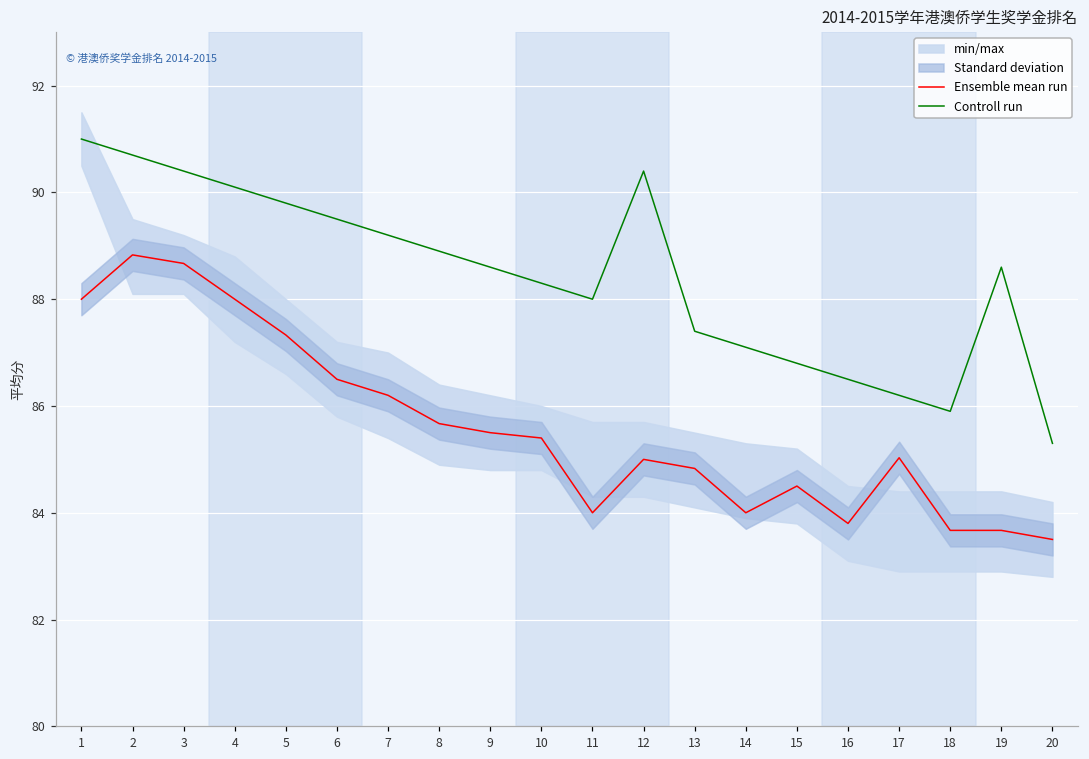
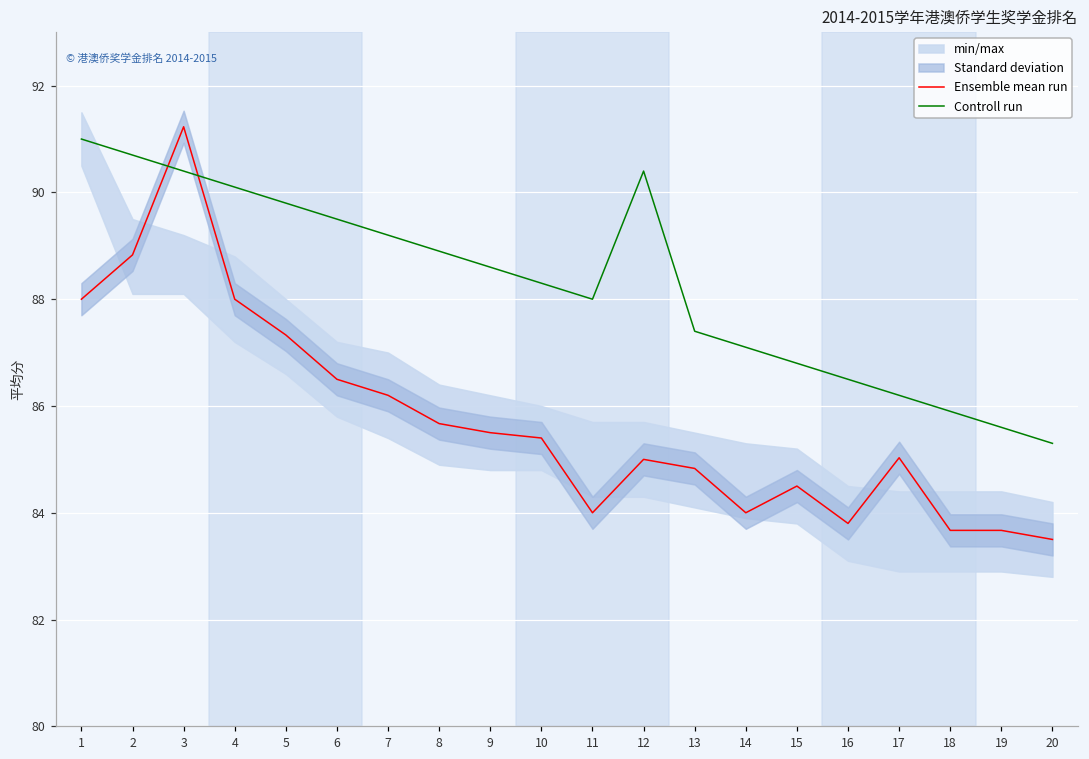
  {
    "Ensemble mean run": {
      "1": 88.0,
      "2": 88.8,
-     "3": 88.7,
+     "3": 91.2,
      "4": 88.0,
      "5": 87.3,
      "6": 86.5,
      "7": 86.2,
      "8": 85.7,
      "9": 85.5,
      "10": 85.4,
      "11": 84.0,
      "12": 85.0,
      "13": 84.8,
      "14": 84.0,
      "15": 84.5,
      "16": 83.8,
      "17": 85.0,
      "18": 83.7,
      "19": 83.7,
      "20": 83.5
    },
    "Controll run": {
      "1": 91.0,
      "2": 90.7,
      "3": 90.4,
      "4": 90.1,
      "5": 89.8,
      "6": 89.5,
      "7": 89.2,
      "8": 88.9,
      "9": 88.6,
      "10": 88.3,
      "11": 88.0,
      "12": 90.4,
      "13": 87.4,
      "14": 87.1,
      "15": 86.8,
      "16": 86.5,
      "17": 86.2,
      "18": 85.9,
-     "19": 88.6,
+     "19": 85.6,
      "20": 85.3
    }
  }
